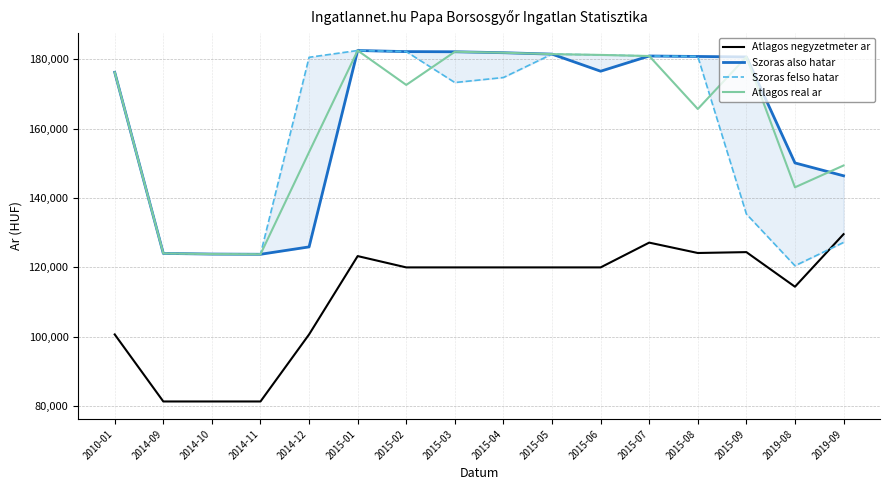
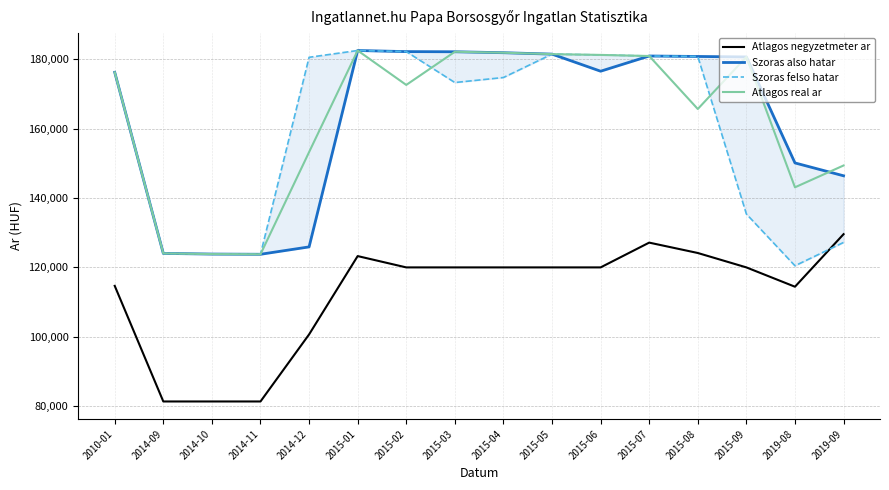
  {
    "Atlagos negyzetmeter ar": {
-     "2010-01": "101,000",
+     "2010-01": "115,000",
      "2014-09": "81,000",
      "2014-10": "81,000",
      "2014-11": "81,000",
      "2014-12": "101,000",
      "2015-01": "123,000",
      "2015-02": "120,000",
      "2015-03": "120,000",
      "2015-04": "120,000",
      "2015-05": "120,000",
      "2015-06": "120,000",
      "2015-07": "127,000",
      "2015-08": "124,000",
-     "2015-09": "124,000",
+     "2015-09": "120,000",
      "2019-08": "114,000",
      "2019-09": "130,000"
    },
    "Szoras felso hatar": {
      "2015-03": "173,000",
      "2015-04": "175,000",
      "2015-09": "135,000",
      "2019-08": "120,000",
      "2019-09": "127,000"
    },
    "Atlagos real ar": {
      "2014-12": "153,000",
      "2015-02": "173,000",
      "2015-08": "166,000",
      "2019-08": "143,000",
      "2019-09": "149,000"
    }
  }
